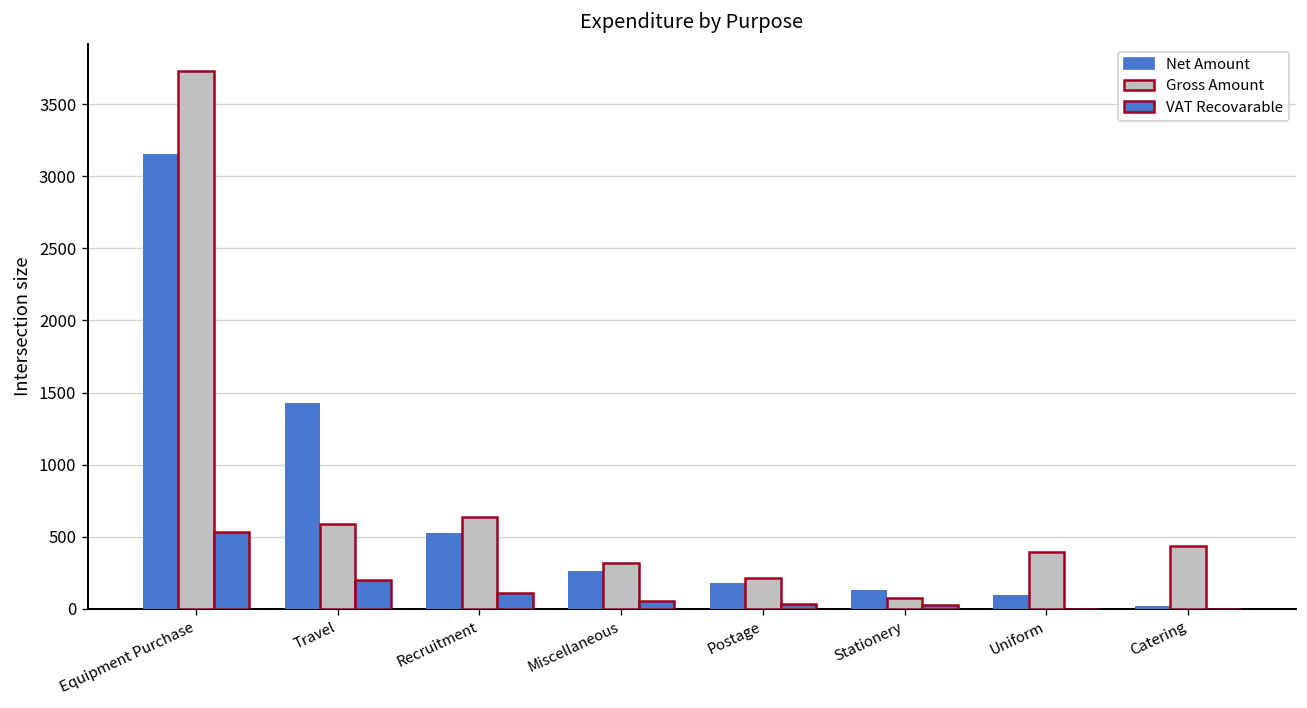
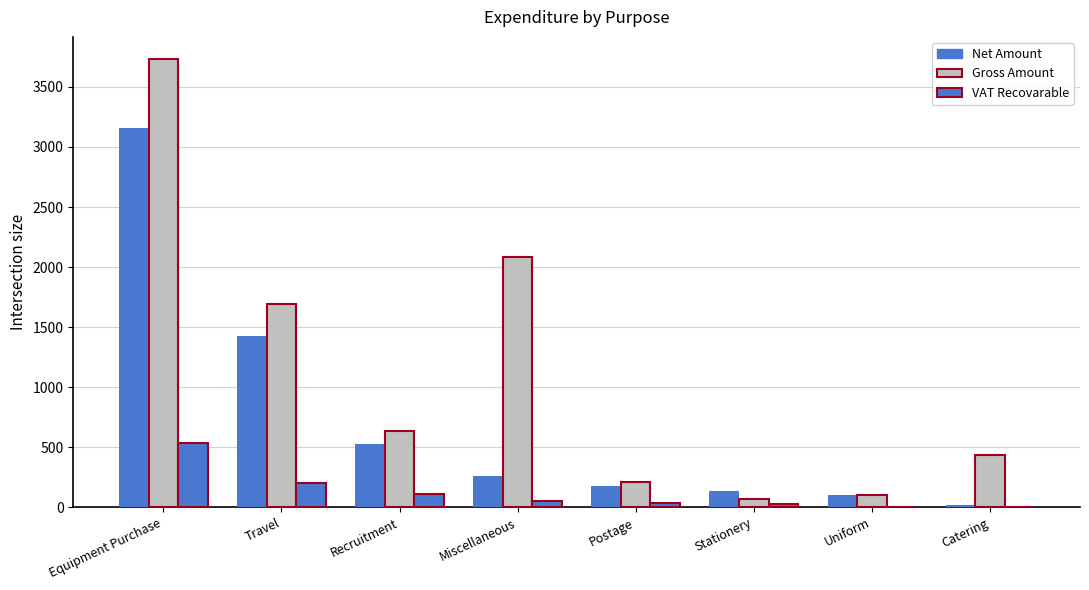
  {
    "Gross Amount": {
      "Equipment Purchase": 3730,
-     "Travel": 590,
+     "Travel": 1690,
      "Recruitment": 640,
-     "Miscellaneous": 320,
+     "Miscellaneous": 2080,
      "Postage": 210,
      "Stationery": 70,
-     "Uniform": 390,
+     "Uniform": 100,
      "Catering": 440
    }
  }
